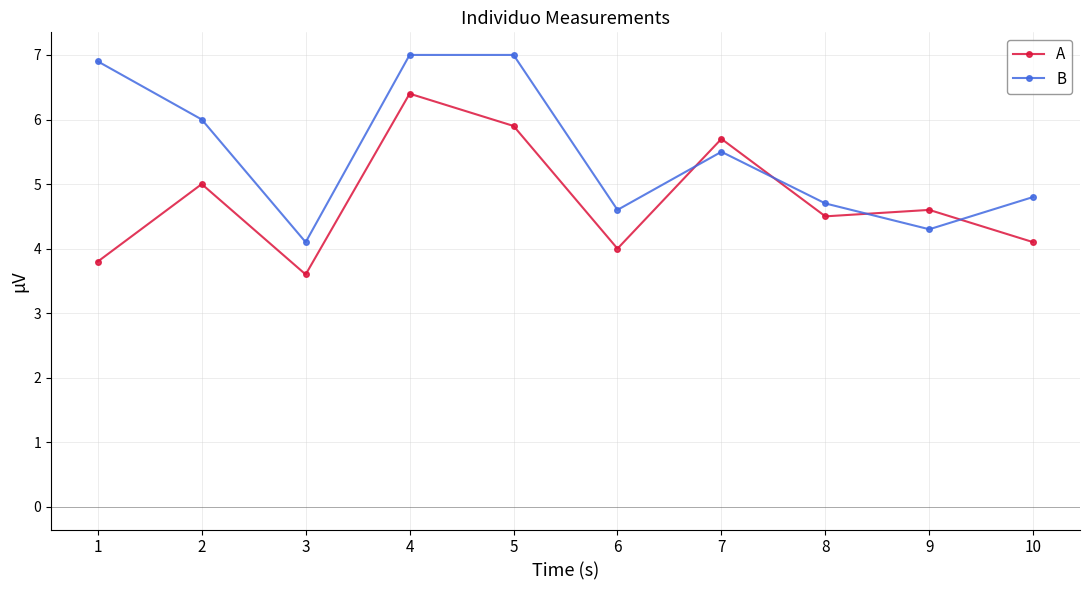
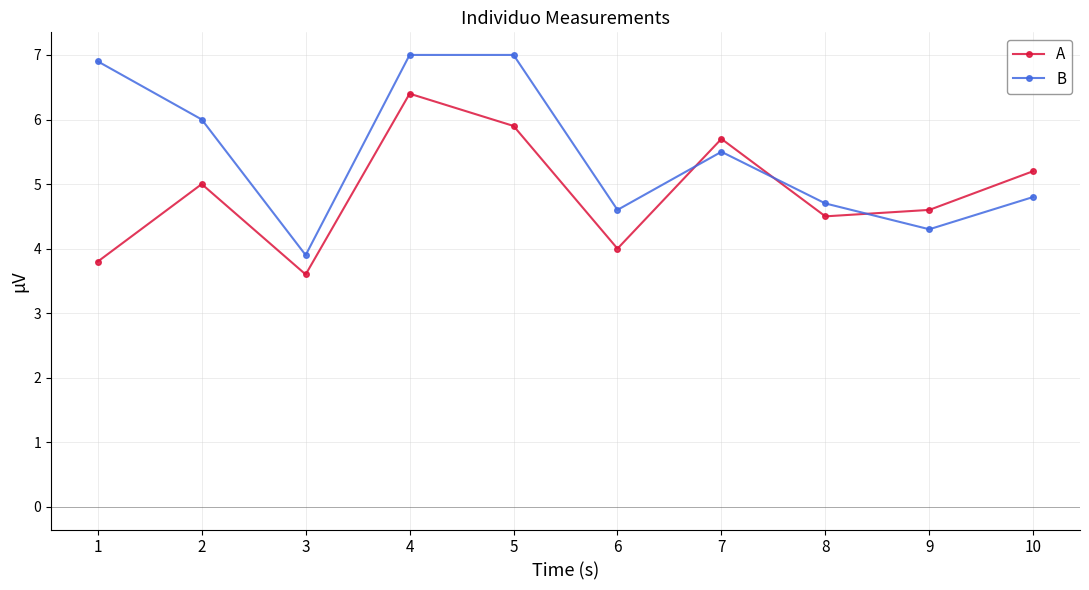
  {
    "A": {
      "1": 3.8,
      "2": 5.0,
      "3": 3.6,
      "4": 6.4,
      "5": 5.9,
      "6": 4.0,
      "7": 5.7,
      "8": 4.5,
      "9": 4.6,
-     "10": 4.1
+     "10": 5.2
    },
    "B": {
      "1": 6.9,
      "2": 6.0,
-     "3": 4.1,
+     "3": 3.9,
      "4": 7.0,
      "5": 7.0,
      "6": 4.6,
      "7": 5.5,
      "8": 4.7,
      "9": 4.3,
      "10": 4.8
    }
  }
